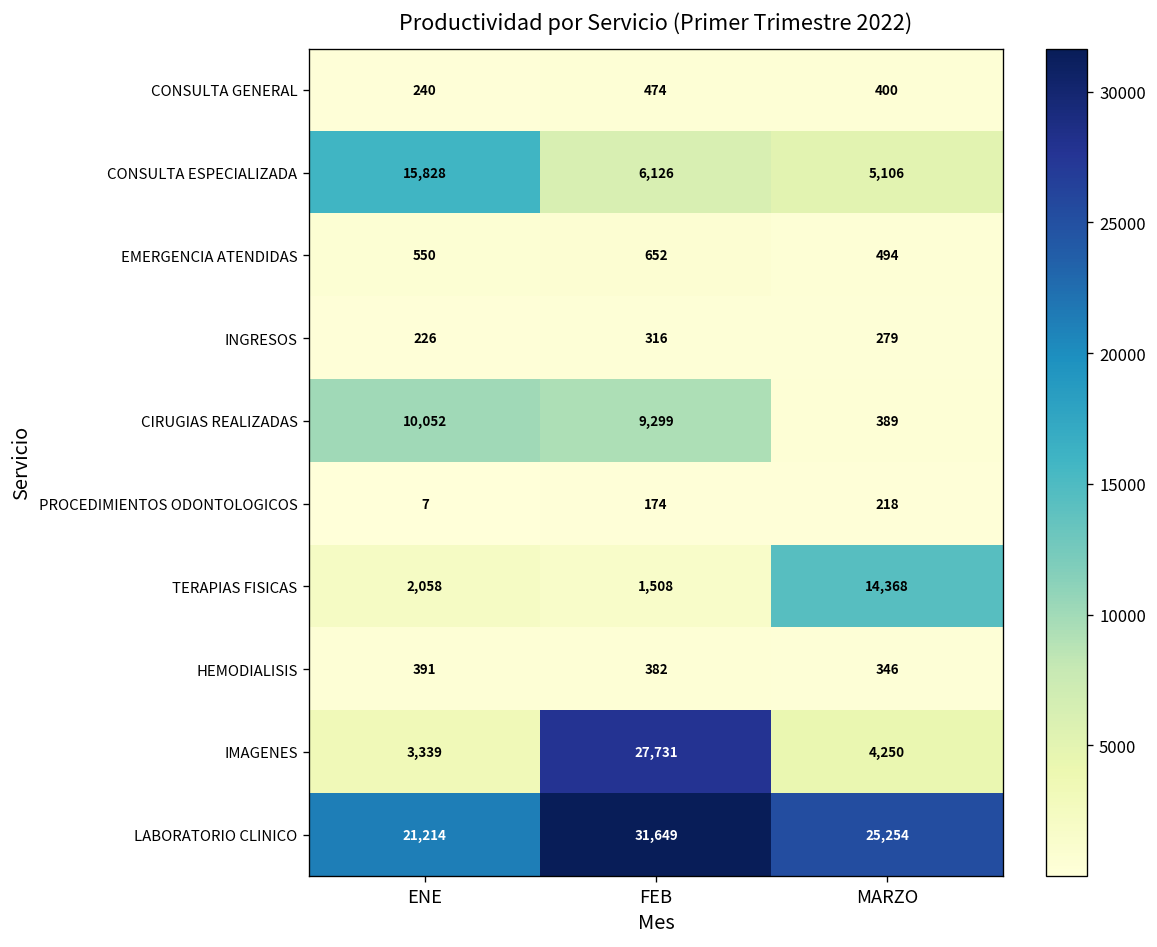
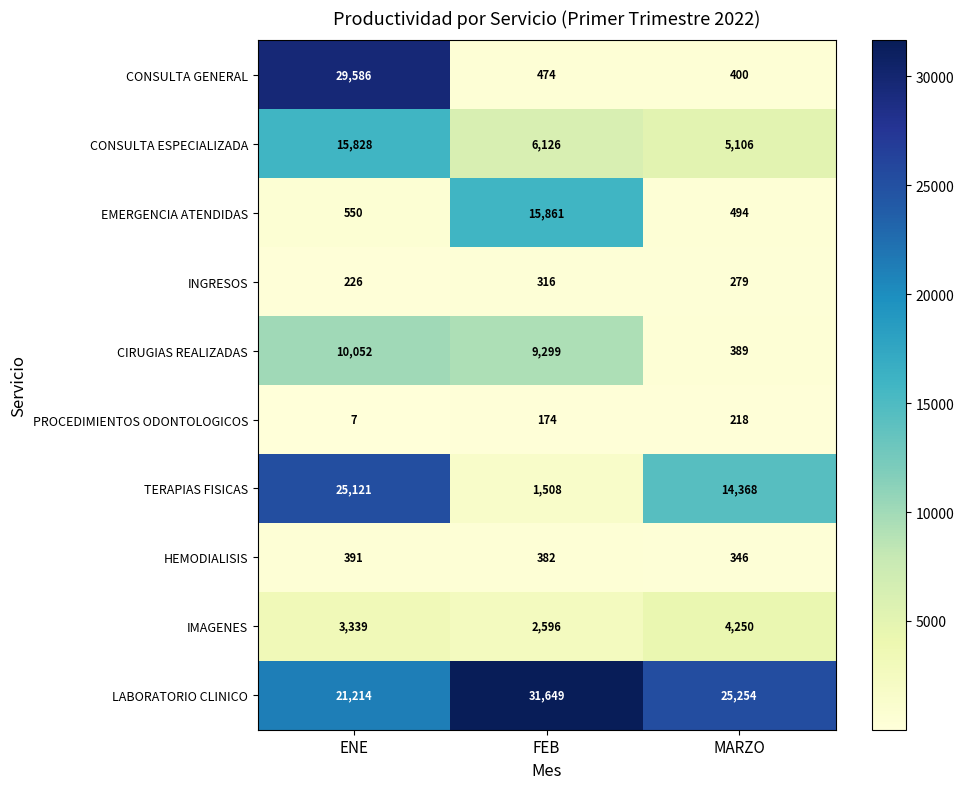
  {
    "CONSULTA GENERAL": {
-     "ENE": "240",
+     "ENE": "29,586",
      "FEB": "474",
      "MARZO": "400"
    },
    "CONSULTA ESPECIALIZADA": {
      "ENE": "15,828",
      "FEB": "6,126",
      "MARZO": "5,106"
    },
    "EMERGENCIA ATENDIDAS": {
      "ENE": "550",
-     "FEB": "652",
+     "FEB": "15,861",
      "MARZO": "494"
    },
    "INGRESOS": {
      "ENE": "226",
      "FEB": "316",
      "MARZO": "279"
    },
    "CIRUGIAS REALIZADAS": {
      "ENE": "10,052",
      "FEB": "9,299",
      "MARZO": "389"
    },
    "PROCEDIMIENTOS ODONTOLOGICOS": {
      "ENE": "7",
      "FEB": "174",
      "MARZO": "218"
    },
    "TERAPIAS FISICAS": {
-     "ENE": "2,058",
+     "ENE": "25,121",
      "FEB": "1,508",
      "MARZO": "14,368"
    },
    "HEMODIALISIS": {
      "ENE": "391",
      "FEB": "382",
      "MARZO": "346"
    },
    "IMAGENES": {
      "ENE": "3,339",
-     "FEB": "27,731",
+     "FEB": "2,596",
      "MARZO": "4,250"
    },
    "LABORATORIO CLINICO": {
      "ENE": "21,214",
      "FEB": "31,649",
      "MARZO": "25,254"
    }
  }
